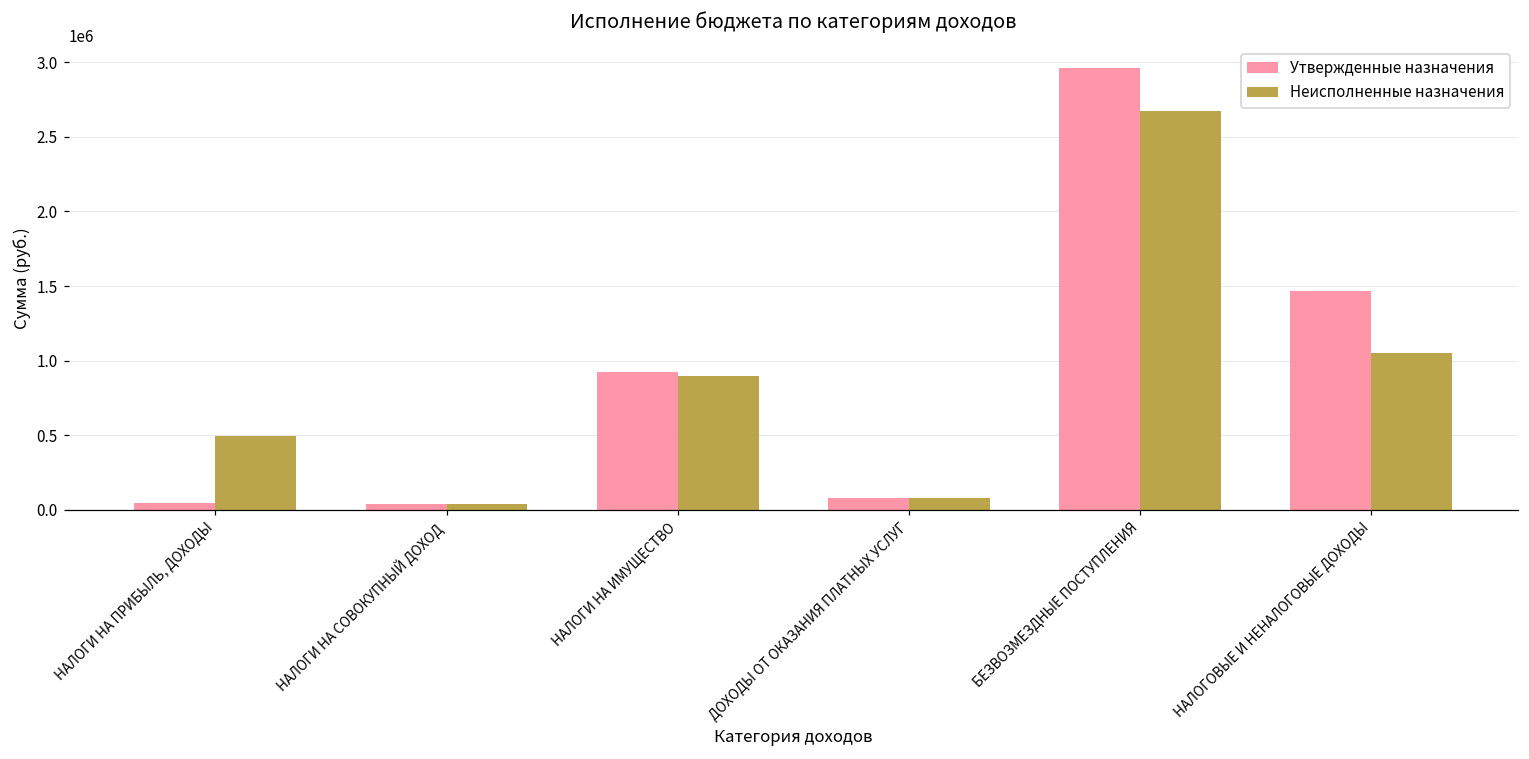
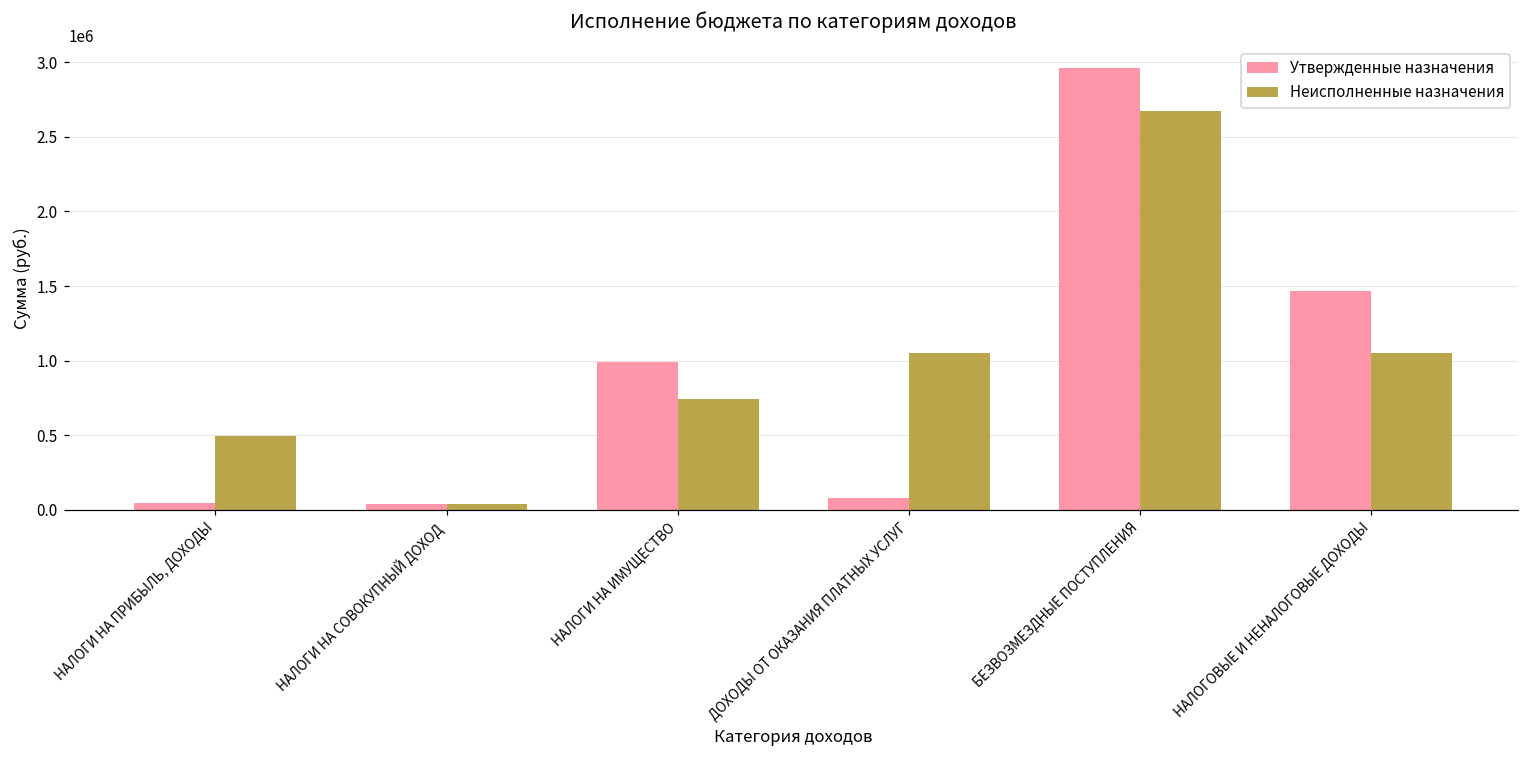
  {
    "Утвержденные назначения": {
      "НАЛОГИ НА ПРИБЫЛЬ, ДОХОДЫ": 40000,
      "НАЛОГИ НА СОВОКУПНЫЙ ДОХОД": 40000,
-     "НАЛОГИ НА ИМУЩЕСТВО": 920000,
+     "НАЛОГИ НА ИМУЩЕСТВО": 990000,
      "ДОХОДЫ ОТ ОКАЗАНИЯ ПЛАТНЫХ УСЛУГ": 80000,
      "БЕЗВОЗМЕЗДНЫЕ ПОСТУПЛЕНИЯ": 2960000,
      "НАЛОГОВЫЕ И НЕНАЛОГОВЫЕ ДОХОДЫ": 1470000
    },
    "Неисполненные назначения": {
      "НАЛОГИ НА ПРИБЫЛЬ, ДОХОДЫ": 500000,
      "НАЛОГИ НА СОВОКУПНЫЙ ДОХОД": 40000,
-     "НАЛОГИ НА ИМУЩЕСТВО": 890000,
-     "ДОХОДЫ ОТ ОКАЗАНИЯ ПЛАТНЫХ УСЛУГ": 80000,
+     "НАЛОГИ НА ИМУЩЕСТВО": 740000,
+     "ДОХОДЫ ОТ ОКАЗАНИЯ ПЛАТНЫХ УСЛУГ": 1050000,
      "БЕЗВОЗМЕЗДНЫЕ ПОСТУПЛЕНИЯ": 2670000,
      "НАЛОГОВЫЕ И НЕНАЛОГОВЫЕ ДОХОДЫ": 1050000
    }
  }
